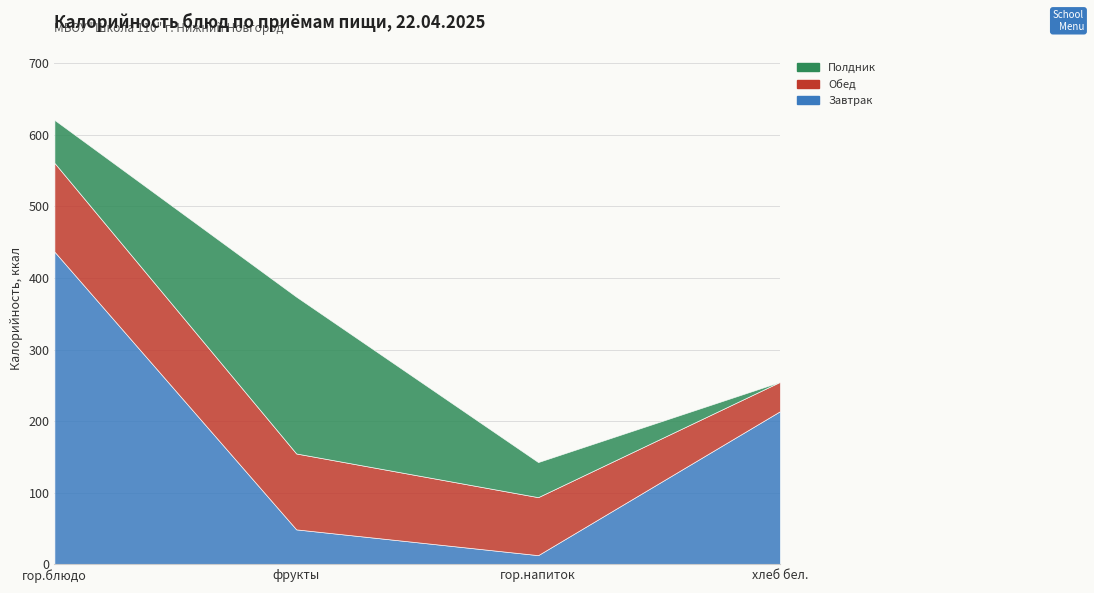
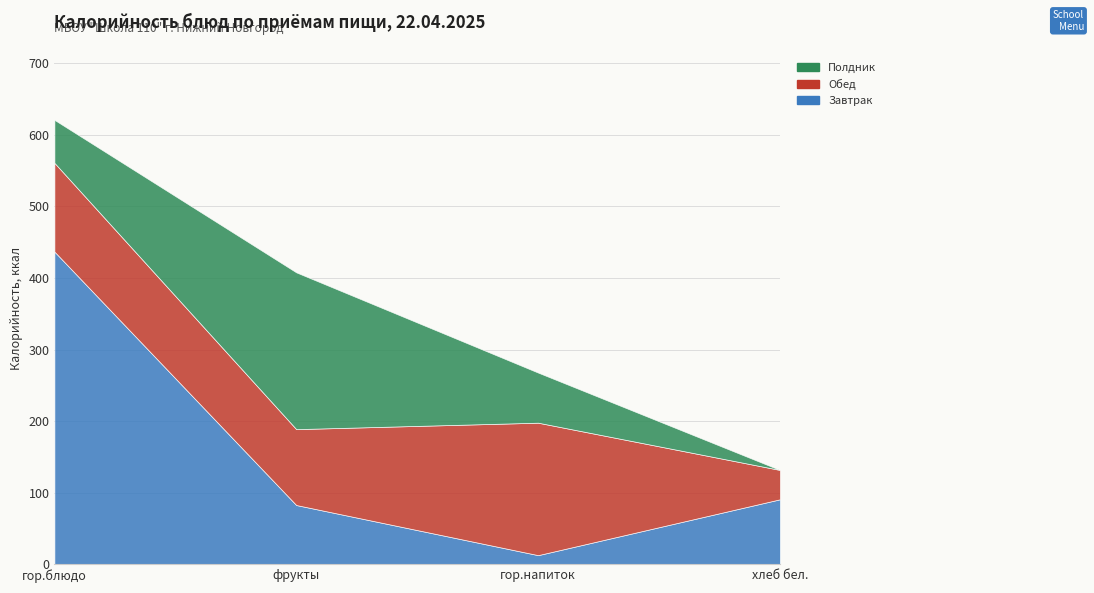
  {
    "Завтрак": {
      "гор.блюдо": 440,
-     "фрукты": 50,
+     "фрукты": 80,
      "гор.напиток": 10,
-     "хлеб бел.": 210
+     "хлеб бел.": 90
    },
    "Обед": {
      "гор.блюдо": 120,
      "фрукты": 110,
-     "гор.напиток": 80
+     "гор.напиток": 190
    },
    "Полдник": {
      "гор.блюдо": 60,
      "фрукты": 220,
-     "гор.напиток": 50
+     "гор.напиток": 70
    }
  }
